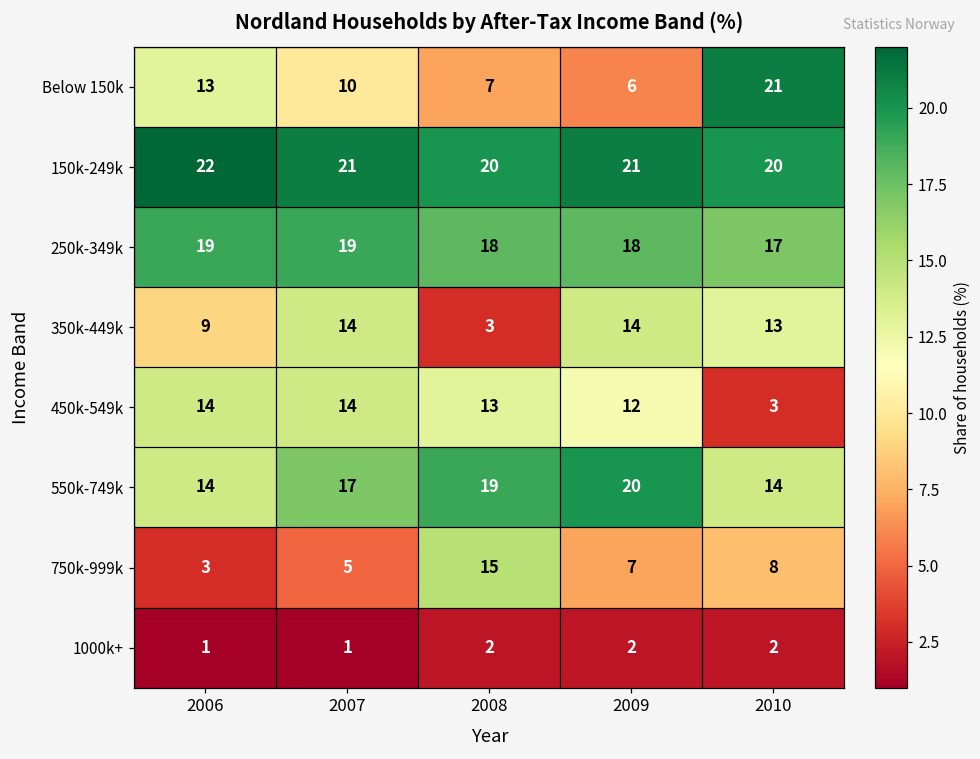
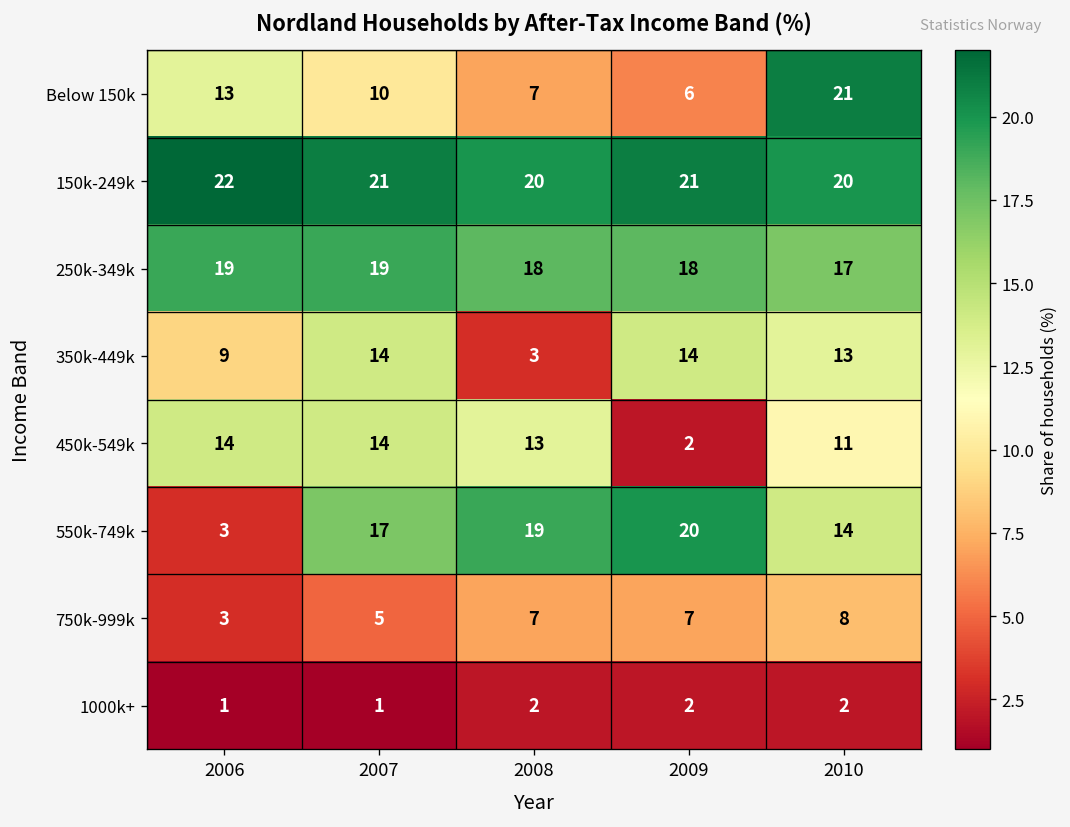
  {
    "Below 150k": {
      "2006": 13,
      "2007": 10,
      "2008": 7,
      "2009": 6,
      "2010": 21
    },
    "150k-249k": {
      "2006": 22,
      "2007": 21,
      "2008": 20,
      "2009": 21,
      "2010": 20
    },
    "250k-349k": {
      "2006": 19,
      "2007": 19,
      "2008": 18,
      "2009": 18,
      "2010": 17
    },
    "350k-449k": {
      "2006": 9,
      "2007": 14,
      "2008": 3,
      "2009": 14,
      "2010": 13
    },
    "450k-549k": {
      "2006": 14,
      "2007": 14,
      "2008": 13,
-     "2009": 12,
-     "2010": 3
+     "2009": 2,
+     "2010": 11
    },
    "550k-749k": {
-     "2006": 14,
+     "2006": 3,
      "2007": 17,
      "2008": 19,
      "2009": 20,
      "2010": 14
    },
    "750k-999k": {
      "2006": 3,
      "2007": 5,
-     "2008": 15,
+     "2008": 7,
      "2009": 7,
      "2010": 8
    },
    "1000k+": {
      "2006": 1,
      "2007": 1,
      "2008": 2,
      "2009": 2,
      "2010": 2
    }
  }
